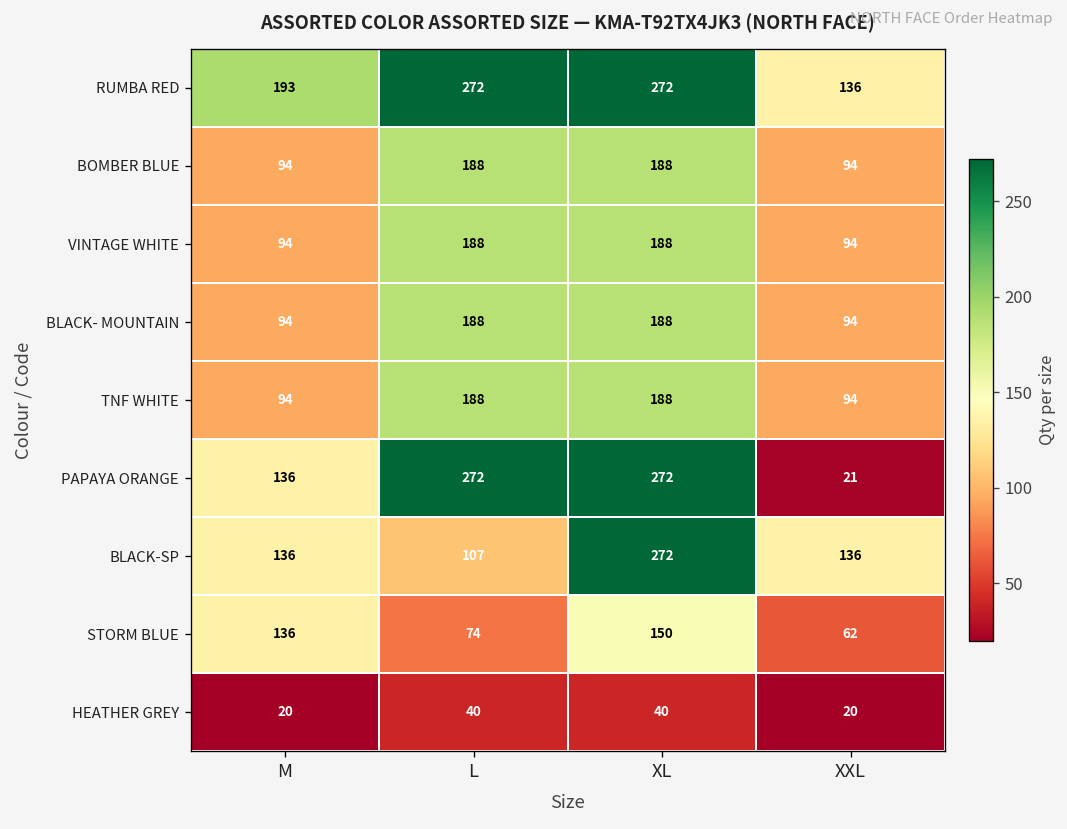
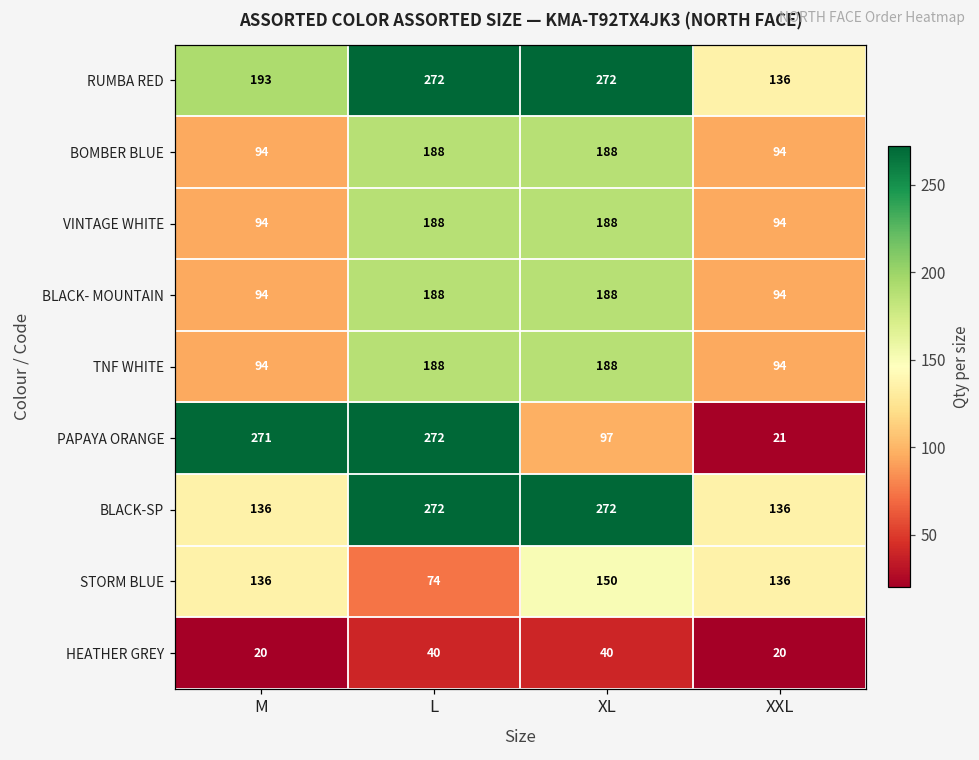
  {
    "RUMBA RED": {
      "M": 193,
      "L": 272,
      "XL": 272,
      "XXL": 136
    },
    "BOMBER BLUE": {
      "M": 94,
      "L": 188,
      "XL": 188,
      "XXL": 94
    },
    "VINTAGE WHITE": {
      "M": 94,
      "L": 188,
      "XL": 188,
      "XXL": 94
    },
    "BLACK- MOUNTAIN": {
      "M": 94,
      "L": 188,
      "XL": 188,
      "XXL": 94
    },
    "TNF WHITE": {
      "M": 94,
      "L": 188,
      "XL": 188,
      "XXL": 94
    },
    "PAPAYA ORANGE": {
-     "M": 136,
+     "M": 271,
      "L": 272,
-     "XL": 272,
+     "XL": 97,
      "XXL": 21
    },
    "BLACK-SP": {
      "M": 136,
-     "L": 107,
+     "L": 272,
      "XL": 272,
      "XXL": 136
    },
    "STORM BLUE": {
      "M": 136,
      "L": 74,
      "XL": 150,
-     "XXL": 62
+     "XXL": 136
    },
    "HEATHER GREY": {
      "M": 20,
      "L": 40,
      "XL": 40,
      "XXL": 20
    }
  }
